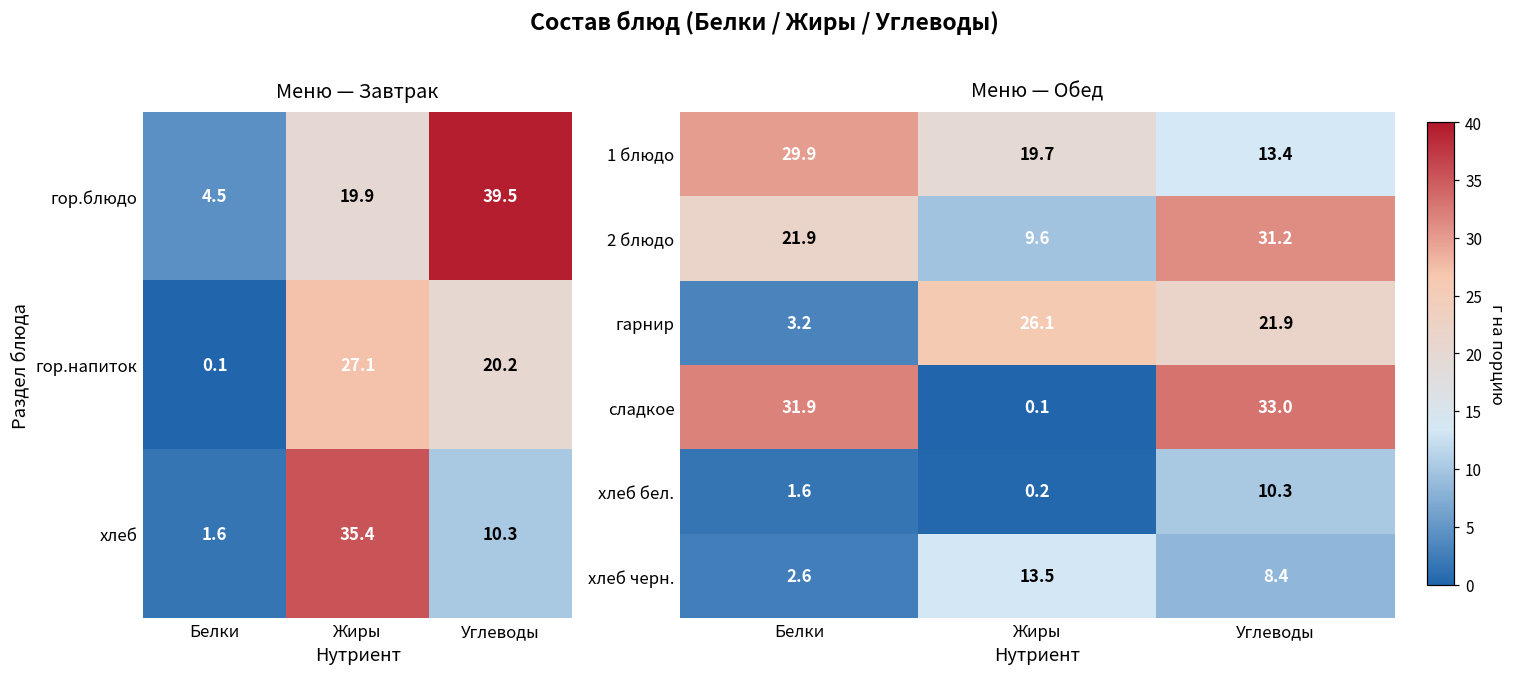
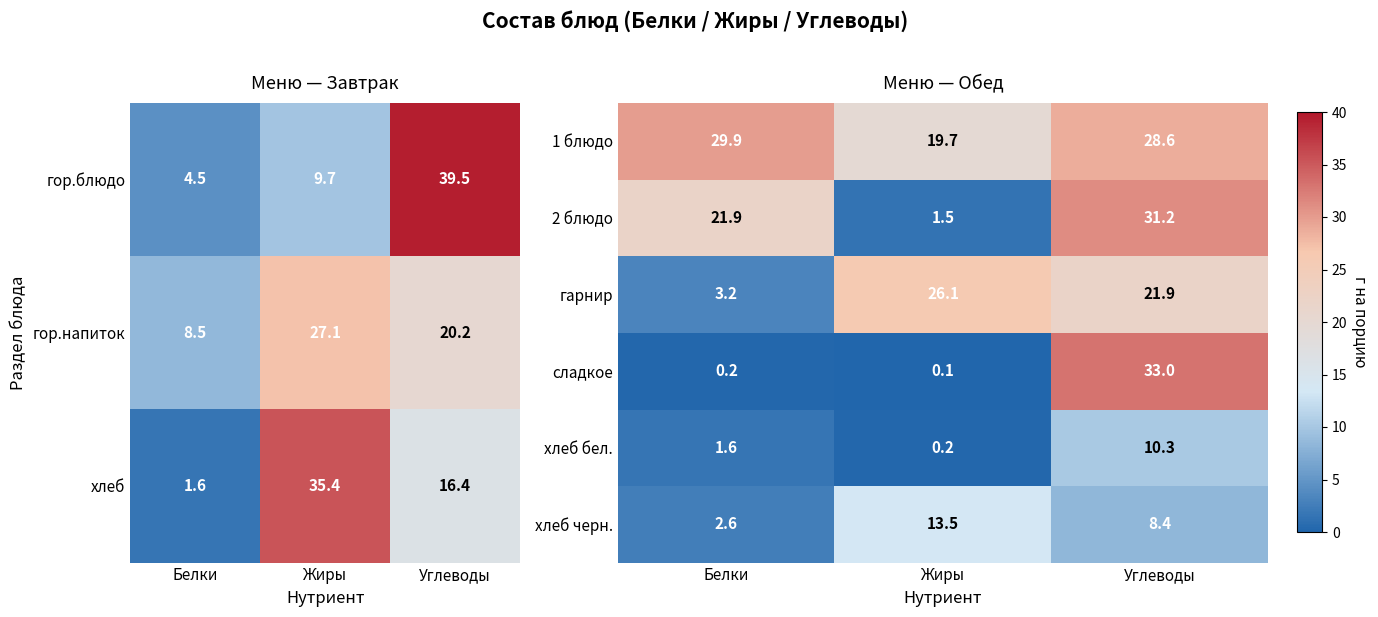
  {
    "Меню — Завтрак": {
      "гор.блюдо": {
        "Белки": 4.5,
-       "Жиры": 19.9,
+       "Жиры": 9.7,
        "Углеводы": 39.5
      },
      "гор.напиток": {
-       "Белки": 0.1,
+       "Белки": 8.5,
        "Жиры": 27.1,
        "Углеводы": 20.2
      },
      "хлеб": {
        "Белки": 1.6,
        "Жиры": 35.4,
-       "Углеводы": 10.3
+       "Углеводы": 16.4
      }
    },
    "Меню — Обед": {
      "1 блюдо": {
        "Белки": 29.9,
        "Жиры": 19.7,
-       "Углеводы": 13.4
+       "Углеводы": 28.6
      },
      "2 блюдо": {
        "Белки": 21.9,
-       "Жиры": 9.6,
+       "Жиры": 1.5,
        "Углеводы": 31.2
      },
      "гарнир": {
        "Белки": 3.2,
        "Жиры": 26.1,
        "Углеводы": 21.9
      },
      "сладкое": {
-       "Белки": 31.9,
+       "Белки": 0.2,
        "Жиры": 0.1,
        "Углеводы": 33.0
      },
      "хлеб бел.": {
        "Белки": 1.6,
        "Жиры": 0.2,
        "Углеводы": 10.3
      },
      "хлеб черн.": {
        "Белки": 2.6,
        "Жиры": 13.5,
        "Углеводы": 8.4
      }
    }
  }
